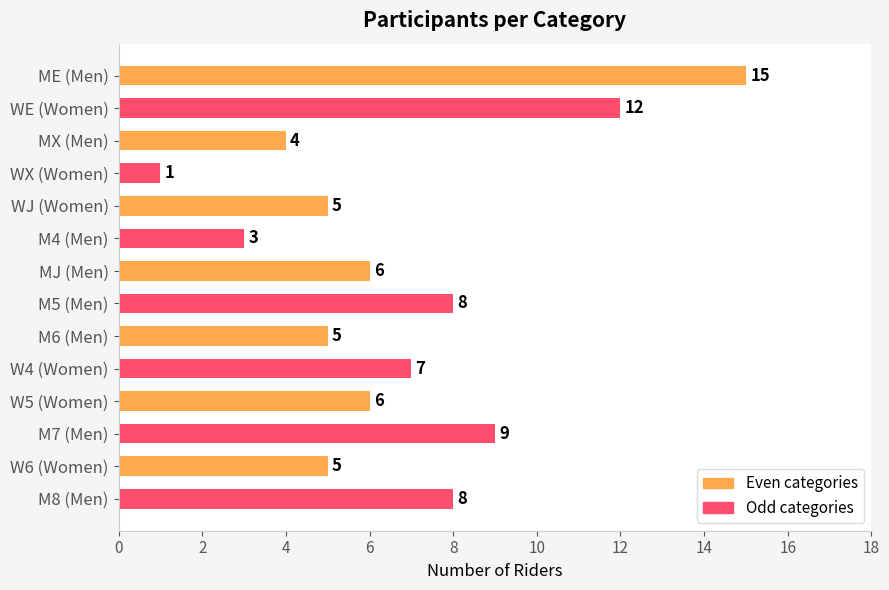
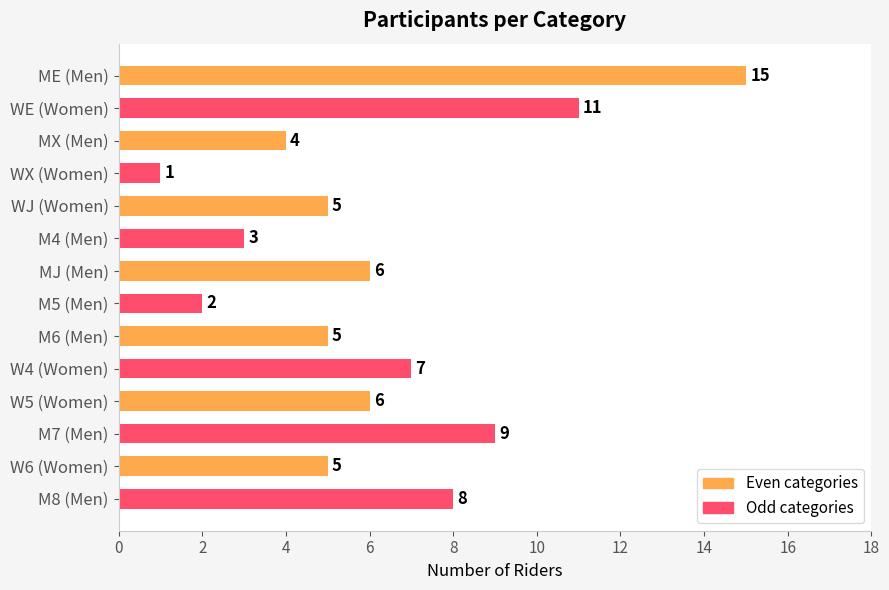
  {
    "ME (Men)": 15,
-   "WE (Women)": 12,
+   "WE (Women)": 11,
    "MX (Men)": 4,
    "WX (Women)": 1,
    "WJ (Women)": 5,
    "M4 (Men)": 3,
    "MJ (Men)": 6,
-   "M5 (Men)": 8,
+   "M5 (Men)": 2,
    "M6 (Men)": 5,
    "W4 (Women)": 7,
    "W5 (Women)": 6,
    "M7 (Men)": 9,
    "W6 (Women)": 5,
    "M8 (Men)": 8
  }
